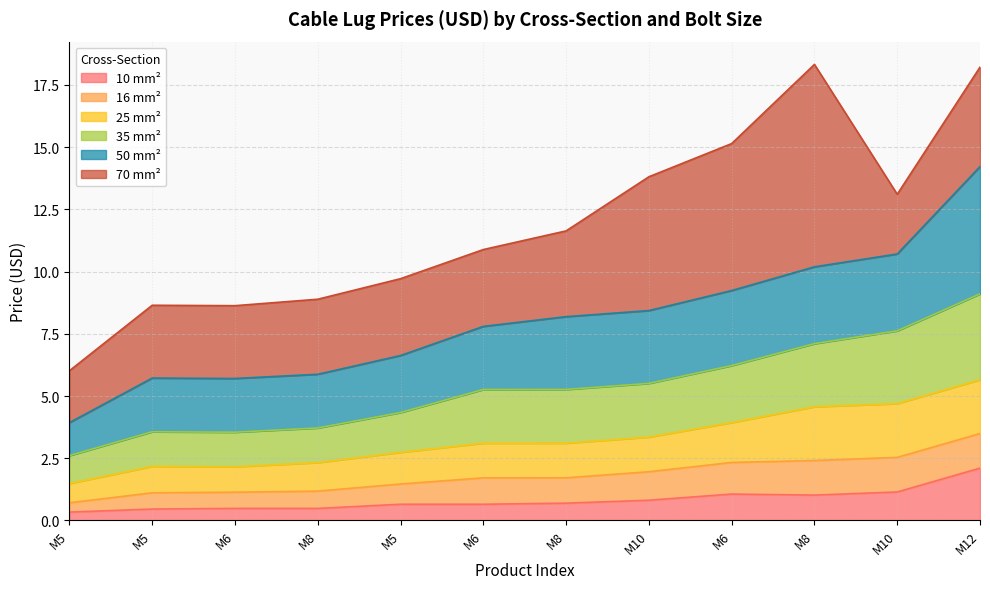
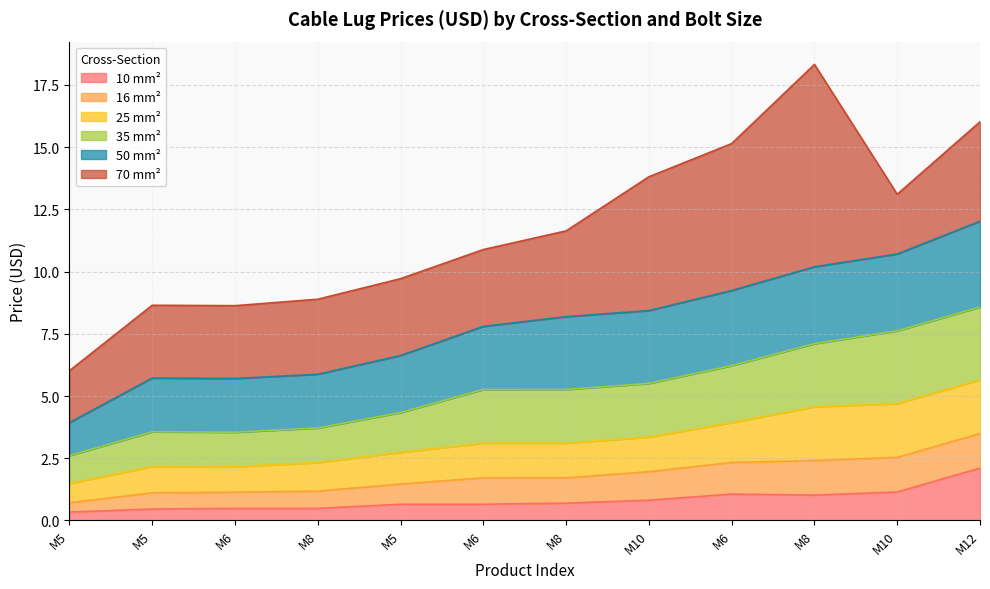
  {
    "10 mm²": {
      "M12": 2.1
    },
    "16 mm²": {
      "M12": 1.4
    },
    "25 mm²": {
      "M12": 2.2
    },
    "35 mm²": {
-     "M12": 3.5
+     "M12": 2.9
    },
    "50 mm²": {
-     "M12": 5.1
+     "M12": 3.4
    },
    "70 mm²": {
      "M12": 4.0
    }
  }
